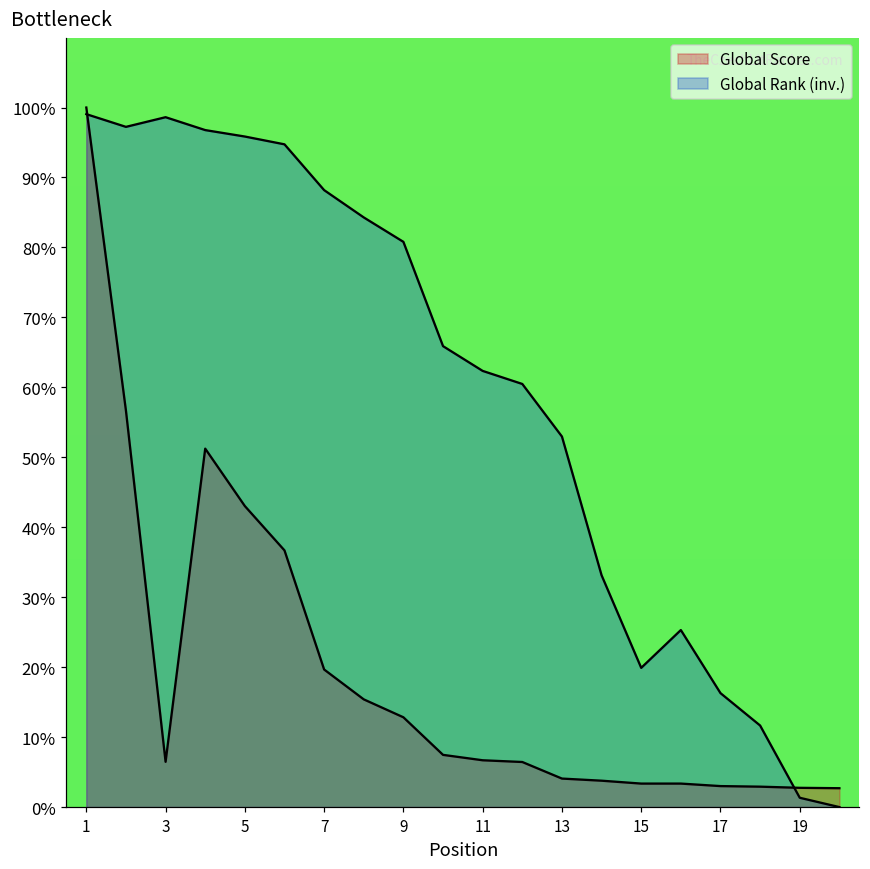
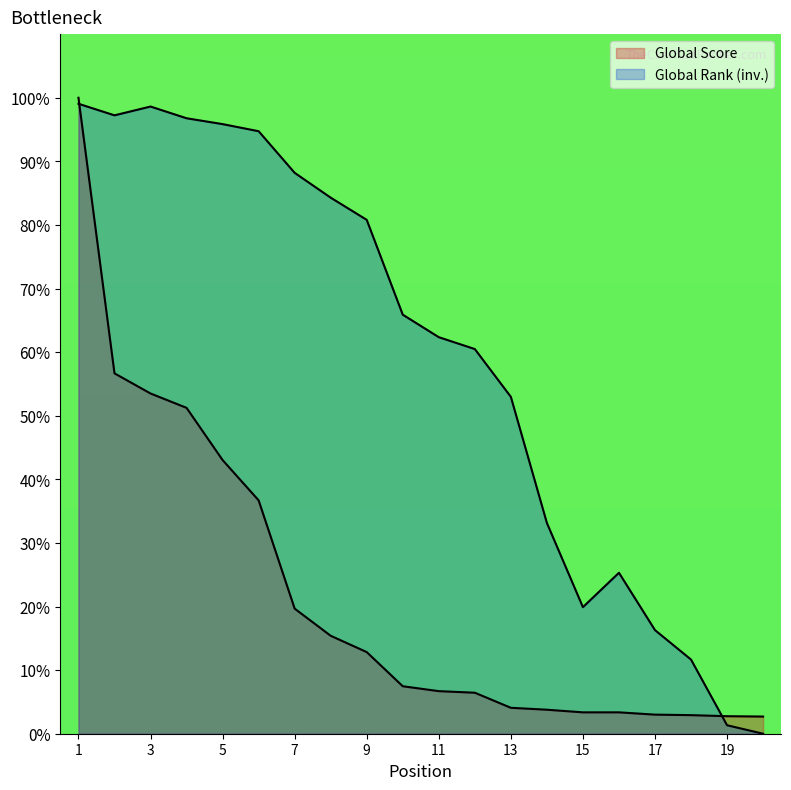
  {
    "Global Score": {
      "1": "100%",
-     "3": "6%",
+     "3": "53%",
      "5": "43%",
      "7": "20%",
      "9": "13%",
      "11": "7%",
      "13": "4%",
      "15": "3%",
      "17": "3%",
      "19": "3%"
    },
    "Global Rank (inv.)": {
      "1": "99%",
      "3": "99%",
      "5": "96%",
      "7": "88%",
      "9": "81%",
      "11": "62%",
      "13": "53%",
      "15": "20%",
      "17": "16%",
      "19": "1%"
    }
  }
